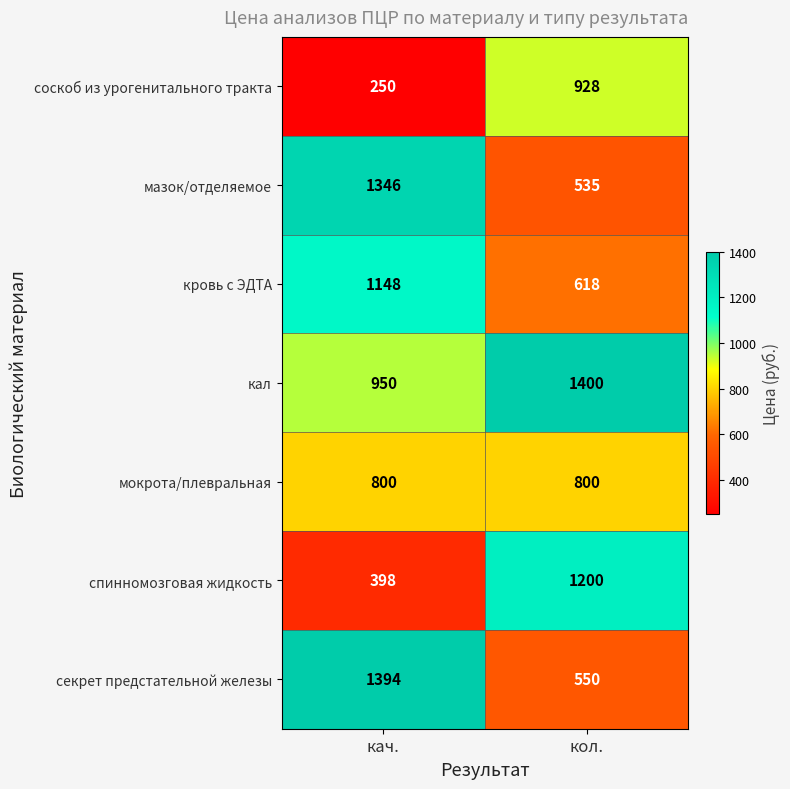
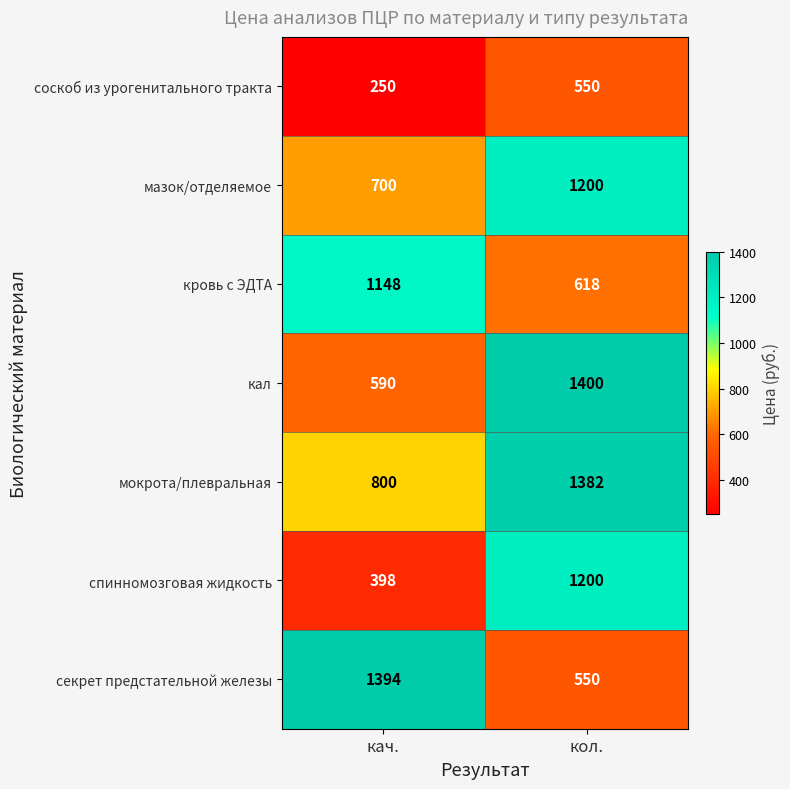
  {
    "соскоб из урогенитального тракта": {
      "кач.": 250,
-     "кол.": 928
+     "кол.": 550
    },
    "мазок/отделяемое": {
-     "кач.": 1346,
-     "кол.": 535
+     "кач.": 700,
+     "кол.": 1200
    },
    "кровь с ЭДТА": {
      "кач.": 1148,
      "кол.": 618
    },
    "кал": {
-     "кач.": 950,
+     "кач.": 590,
      "кол.": 1400
    },
    "мокрота/плевральная": {
      "кач.": 800,
-     "кол.": 800
+     "кол.": 1382
    },
    "спинномозговая жидкость": {
      "кач.": 398,
      "кол.": 1200
    },
    "секрет предстательной железы": {
      "кач.": 1394,
      "кол.": 550
    }
  }
